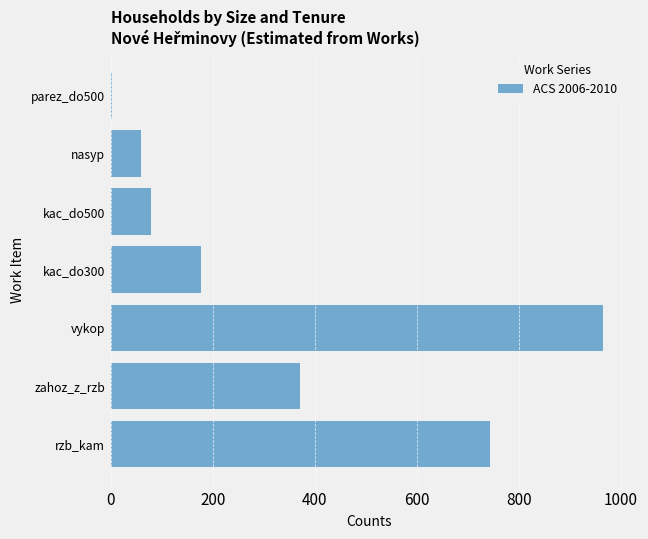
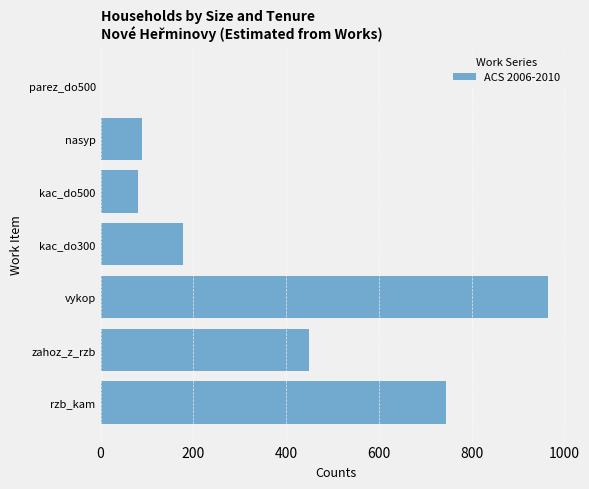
  {
-   "nasyp": 60,
+   "nasyp": 90,
    "kac_do500": 80,
    "kac_do300": 180,
    "vykop": 970,
-   "zahoz_z_rzb": 370,
+   "zahoz_z_rzb": 450,
    "rzb_kam": 740
  }
